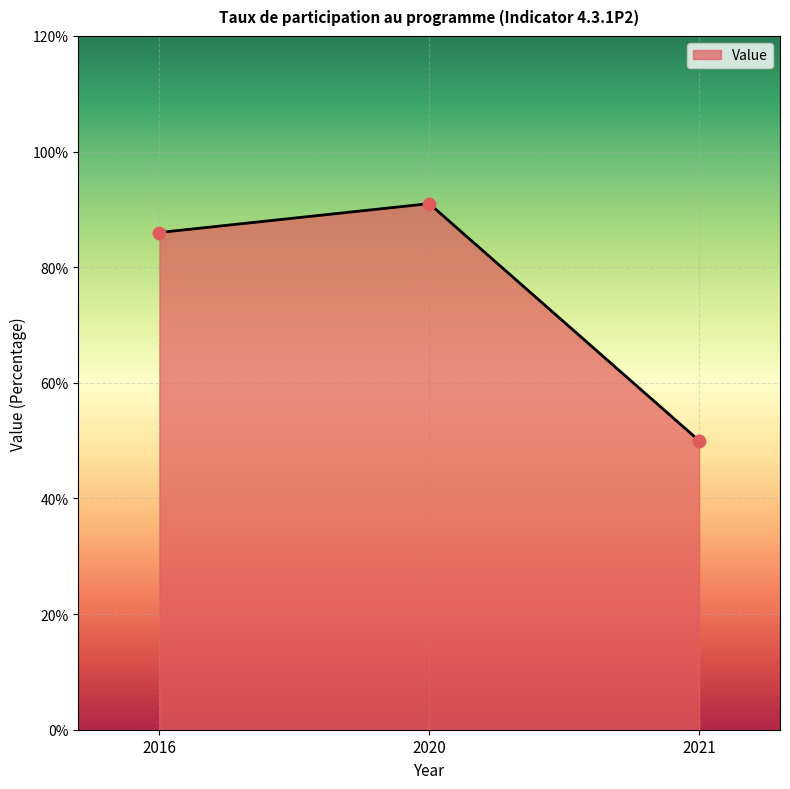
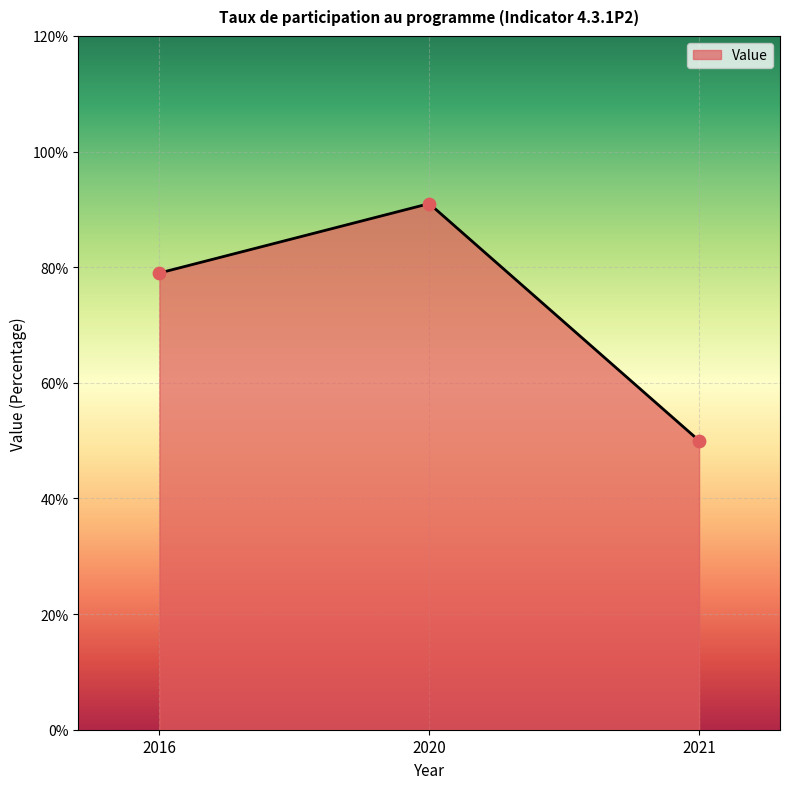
  {
-   "2016": "86%",
+   "2016": "79%",
    "2020": "91%",
    "2021": "50%"
  }
